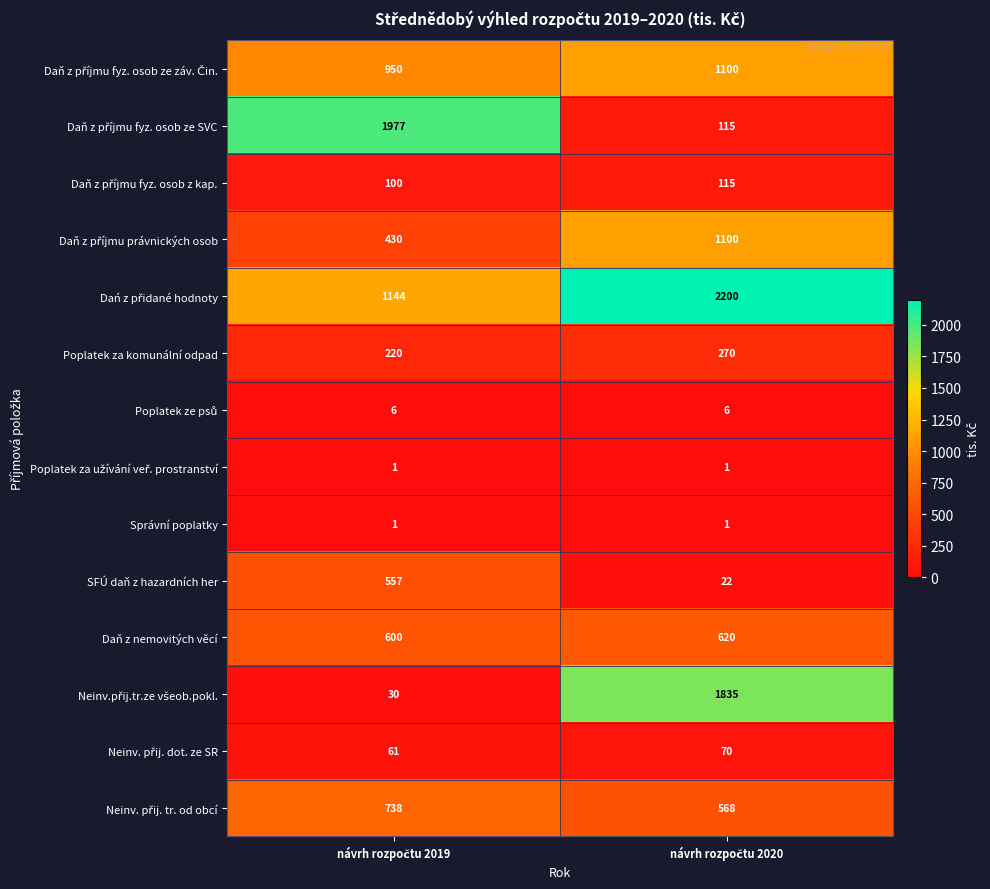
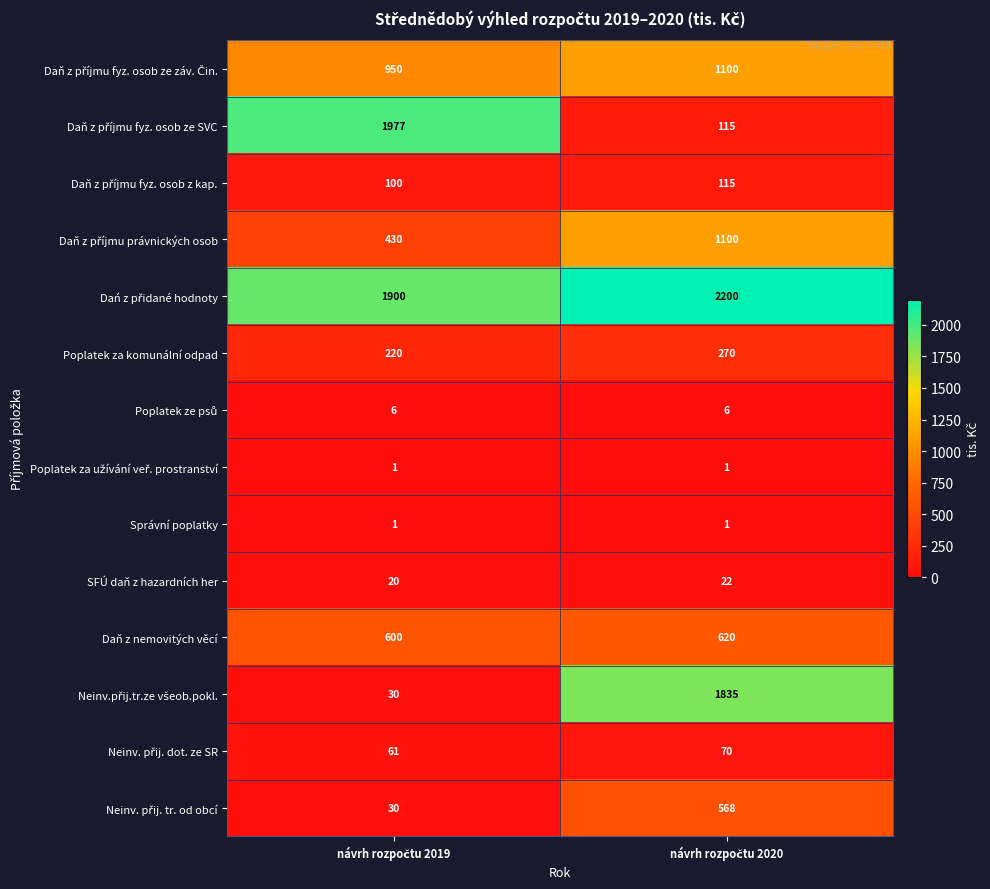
  {
    "Daň z příjmu fyz. osob ze záv. Čin.": {
      "návrh rozpočtu 2019": 950
    },
    "Daň z příjmu fyz. osob ze SVC": {
      "návrh rozpočtu 2019": 1977,
      "návrh rozpočtu 2020": 115
    },
    "Daň z příjmu fyz. osob z kap.": {
      "návrh rozpočtu 2019": 100,
      "návrh rozpočtu 2020": 115
    },
    "Daň z příjmu právnických osob": {
      "návrh rozpočtu 2019": 430,
      "návrh rozpočtu 2020": 1100
    },
    "Dań z přidané hodnoty": {
-     "návrh rozpočtu 2019": 1144,
+     "návrh rozpočtu 2019": 1900,
      "návrh rozpočtu 2020": 2200
    },
    "Poplatek za komunální odpad": {
      "návrh rozpočtu 2019": 220,
      "návrh rozpočtu 2020": 270
    },
    "Poplatek ze psů": {
      "návrh rozpočtu 2019": 6,
      "návrh rozpočtu 2020": 6
    },
    "Poplatek za užívání veř. prostranství": {
      "návrh rozpočtu 2019": 1,
      "návrh rozpočtu 2020": 1
    },
    "Správní poplatky": {
      "návrh rozpočtu 2019": 1,
      "návrh rozpočtu 2020": 1
    },
    "SFÚ daň z hazardních her": {
-     "návrh rozpočtu 2019": 557,
+     "návrh rozpočtu 2019": 20,
      "návrh rozpočtu 2020": 22
    },
    "Daň z nemovitých věcí": {
      "návrh rozpočtu 2019": 600,
      "návrh rozpočtu 2020": 620
    },
    "Neinv.přij.tr.ze všeob.pokl.": {
      "návrh rozpočtu 2019": 30,
      "návrh rozpočtu 2020": 1835
    },
    "Neinv. přij. dot. ze SR": {
      "návrh rozpočtu 2019": 61,
      "návrh rozpočtu 2020": 70
    },
    "Neinv. přij. tr. od obcí": {
-     "návrh rozpočtu 2019": 738,
+     "návrh rozpočtu 2019": 30,
      "návrh rozpočtu 2020": 568
    }
  }
